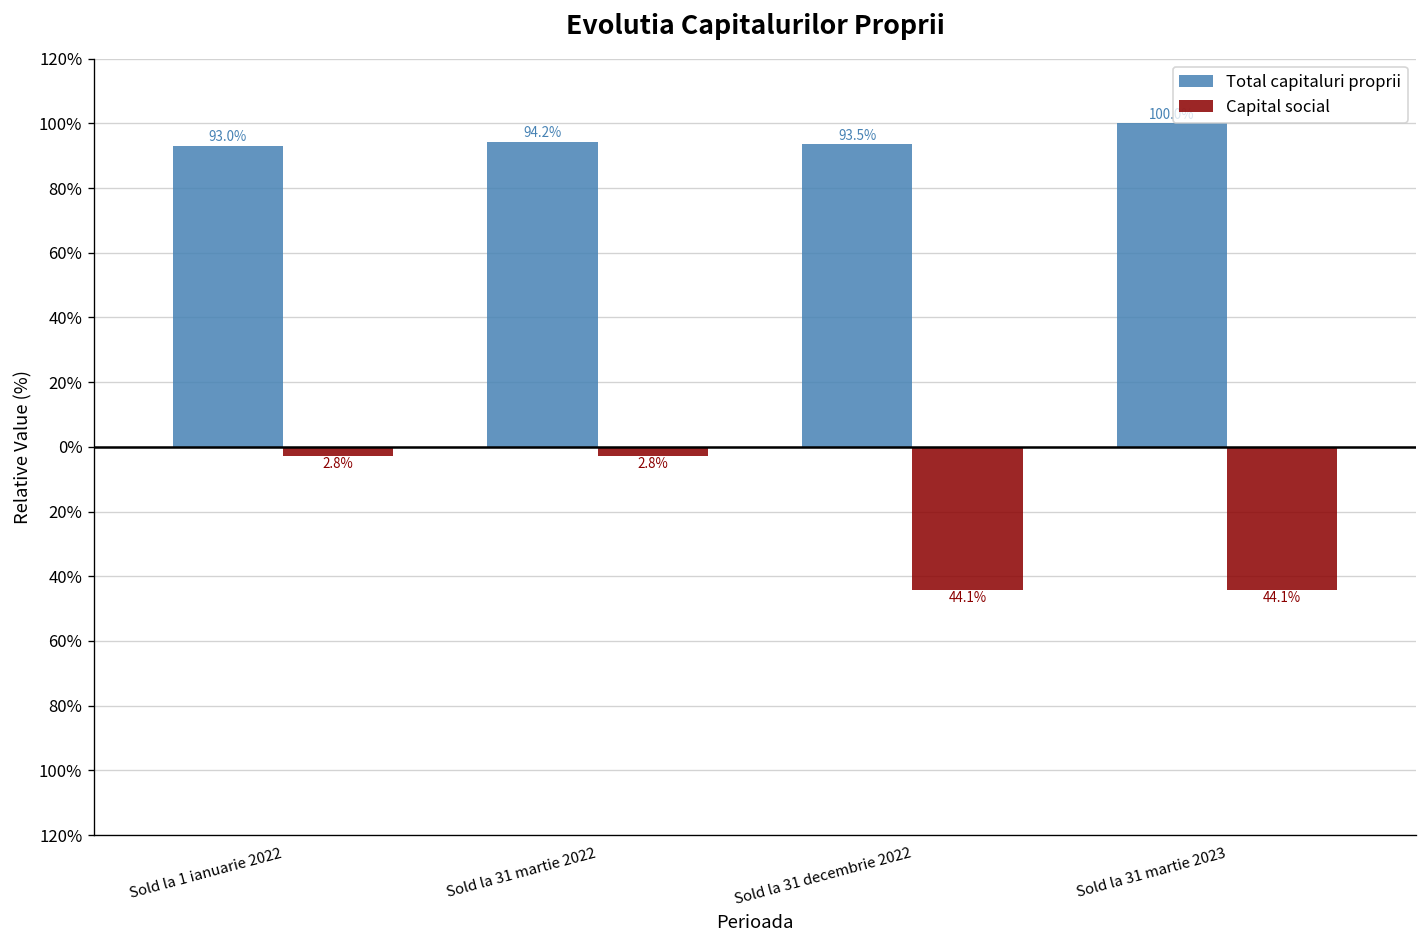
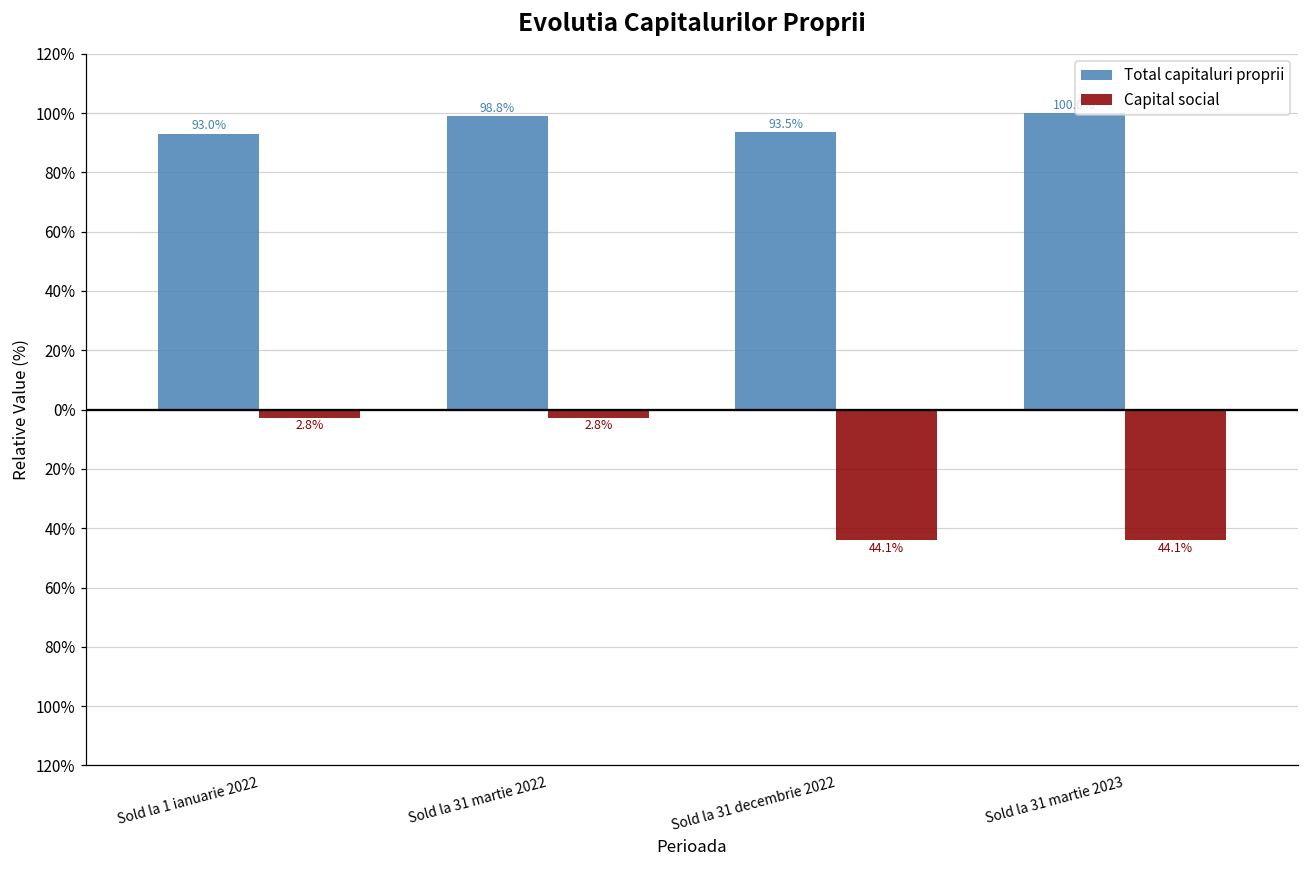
  {
    "Total capitaluri proprii": {
      "Sold la 1 ianuarie 2022": "93.0%",
-     "Sold la 31 martie 2022": "94.2%",
+     "Sold la 31 martie 2022": "98.8%",
      "Sold la 31 decembrie 2022": "93.5%"
    }
  }
